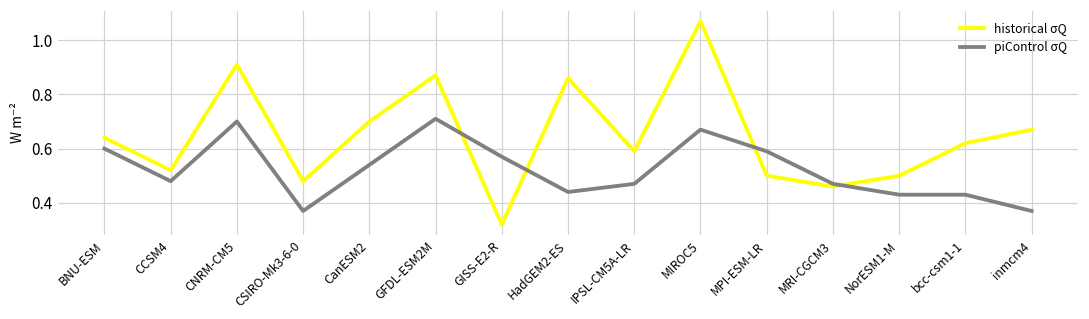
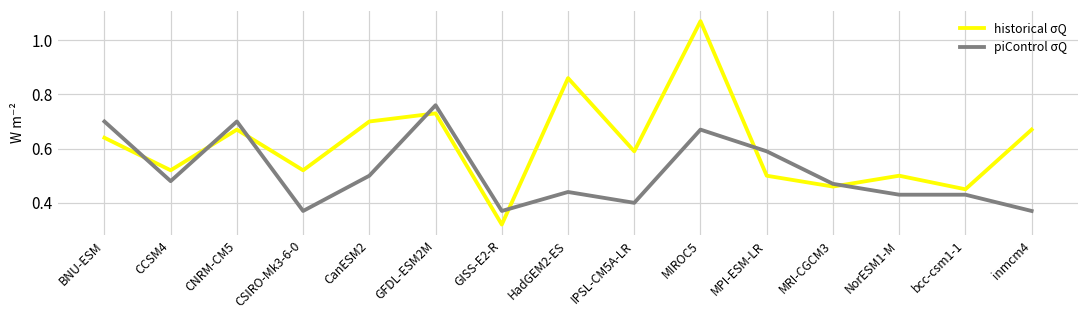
  {
    "historical σQ": {
      "BNU-ESM": 0.64,
      "CCSM4": 0.52,
-     "CNRM-CM5": 0.91,
-     "CSIRO-Mk3-6-0": 0.48,
+     "CNRM-CM5": 0.67,
+     "CSIRO-Mk3-6-0": 0.52,
      "CanESM2": 0.70,
-     "GFDL-ESM2M": 0.87,
+     "GFDL-ESM2M": 0.73,
      "GISS-E2-R": 0.32,
      "HadGEM2-ES": 0.86,
      "IPSL-CM5A-LR": 0.59,
      "MIROC5": 1.07,
      "MPI-ESM-LR": 0.50,
      "NorESM1-M": 0.50,
-     "bcc-csm1-1": 0.62,
+     "bcc-csm1-1": 0.45,
      "inmcm4": 0.67
    },
    "piControl σQ": {
-     "BNU-ESM": 0.6,
+     "BNU-ESM": 0.7,
      "CCSM4": 0.48,
      "CNRM-CM5": 0.70,
      "CSIRO-Mk3-6-0": 0.37,
-     "CanESM2": 0.54,
-     "GFDL-ESM2M": 0.71,
-     "GISS-E2-R": 0.57,
+     "CanESM2": 0.50,
+     "GFDL-ESM2M": 0.76,
+     "GISS-E2-R": 0.37,
      "HadGEM2-ES": 0.44,
-     "IPSL-CM5A-LR": 0.47,
+     "IPSL-CM5A-LR": 0.40,
      "MIROC5": 0.67,
      "MPI-ESM-LR": 0.59,
      "NorESM1-M": 0.43,
      "bcc-csm1-1": 0.43,
      "inmcm4": 0.37
    }
  }
